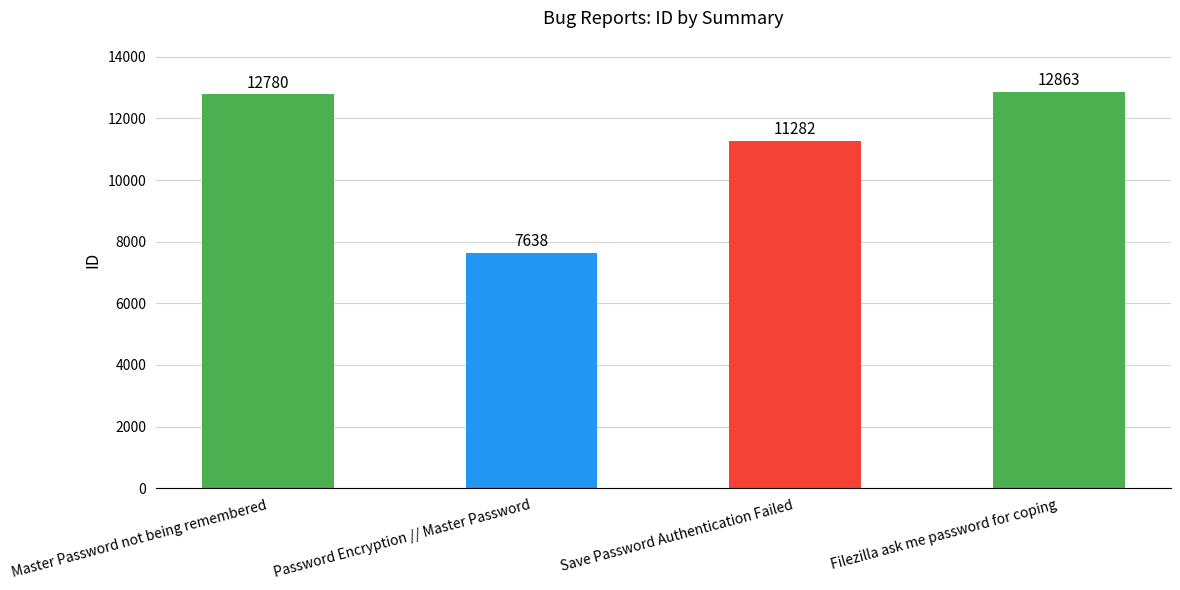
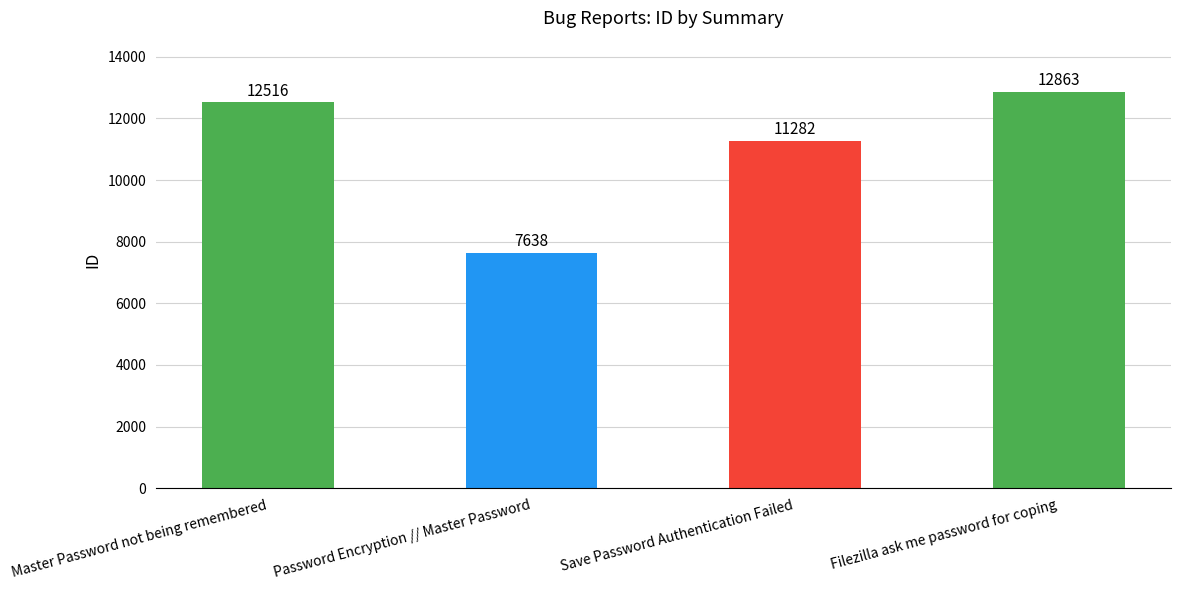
  {
-   "Master Password not being remembered": 12780,
+   "Master Password not being remembered": 12516,
    "Password Encryption // Master Password": 7638,
    "Save Password Authentication Failed": 11282,
    "Filezilla ask me password for coping": 12863
  }
